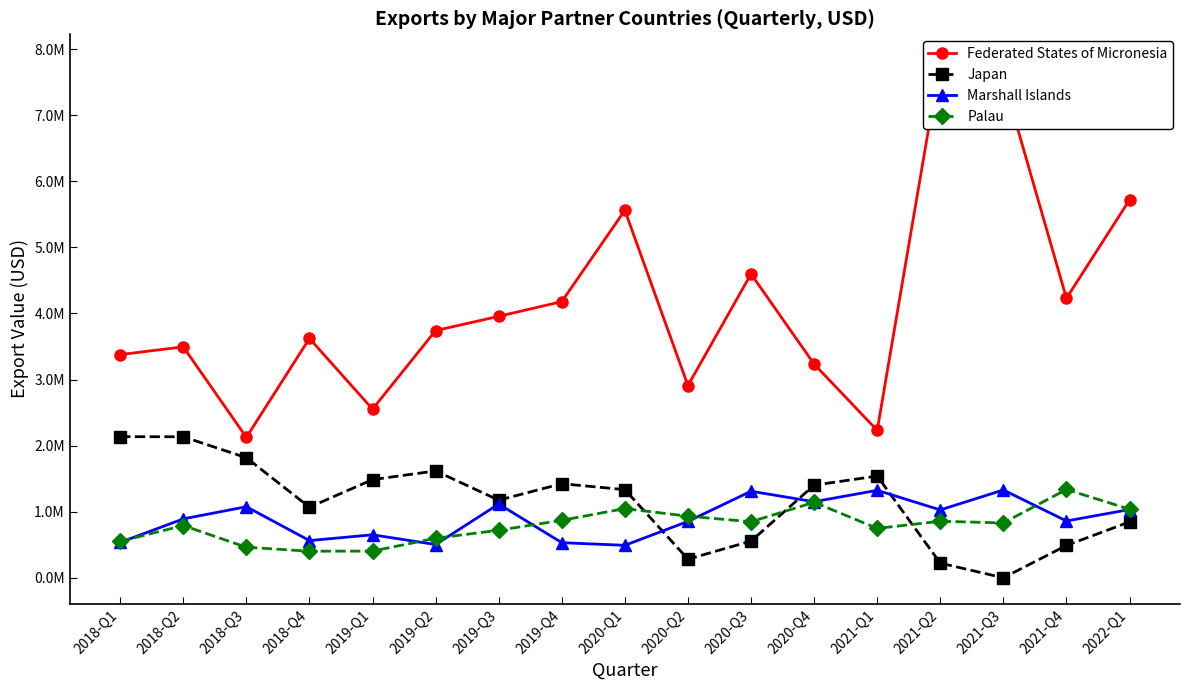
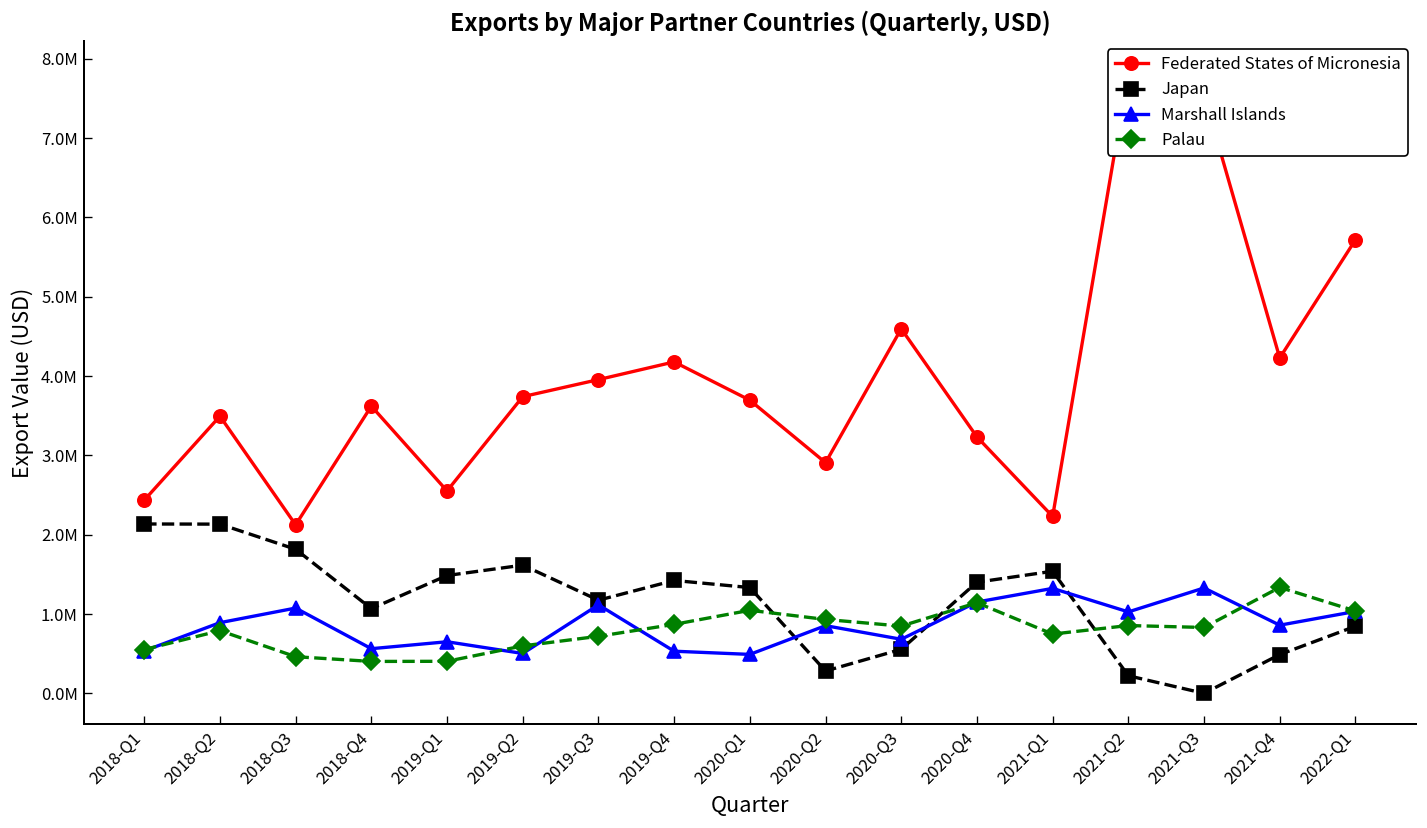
  {
    "Federated States of Micronesia": {
-     "2018-Q1": 3400000,
+     "2018-Q1": 2400000,
      "2018-Q2": 3500000,
      "2018-Q3": 2100000,
      "2018-Q4": 3600000,
      "2019-Q1": 2600000,
      "2019-Q2": 3700000,
      "2019-Q3": 4000000,
      "2019-Q4": 4200000,
-     "2020-Q1": 5600000,
+     "2020-Q1": 3700000,
      "2020-Q2": 2900000,
      "2020-Q3": 4600000,
      "2020-Q4": 3200000,
      "2021-Q1": 2200000,
      "2021-Q4": 4200000,
      "2022-Q1": 5700000
    },
    "Japan": {
      "2018-Q1": 2100000,
      "2018-Q2": 2100000,
      "2018-Q3": 1800000,
      "2018-Q4": 1100000,
      "2019-Q1": 1500000,
      "2019-Q2": 1600000,
      "2019-Q3": 1200000,
      "2019-Q4": 1400000,
      "2020-Q1": 1300000,
      "2020-Q2": 300000,
      "2020-Q3": 600000,
      "2020-Q4": 1400000,
      "2021-Q1": 1500000,
      "2021-Q2": 200000,
      "2021-Q3": 0,
      "2021-Q4": 500000,
      "2022-Q1": 800000
    },
    "Marshall Islands": {
      "2018-Q2": 900000,
      "2018-Q3": 1100000,
      "2018-Q4": 600000,
      "2019-Q1": 700000,
      "2019-Q2": 500000,
      "2019-Q3": 1100000,
      "2019-Q4": 500000,
      "2020-Q1": 500000,
      "2020-Q2": 900000,
-     "2020-Q3": 1300000,
+     "2020-Q3": 700000,
      "2021-Q1": 1300000,
      "2021-Q2": 1000000,
      "2021-Q3": 1300000,
      "2021-Q4": 900000
    },
    "Palau": {
      "2018-Q2": 800000,
      "2018-Q3": 500000,
      "2018-Q4": 400000,
      "2019-Q1": 400000,
      "2019-Q2": 600000,
      "2019-Q3": 700000,
      "2019-Q4": 900000,
      "2020-Q1": 1000000,
      "2020-Q2": 900000,
      "2020-Q3": 800000,
      "2021-Q1": 700000,
      "2021-Q2": 900000,
      "2021-Q3": 800000,
      "2021-Q4": 1300000
    }
  }
